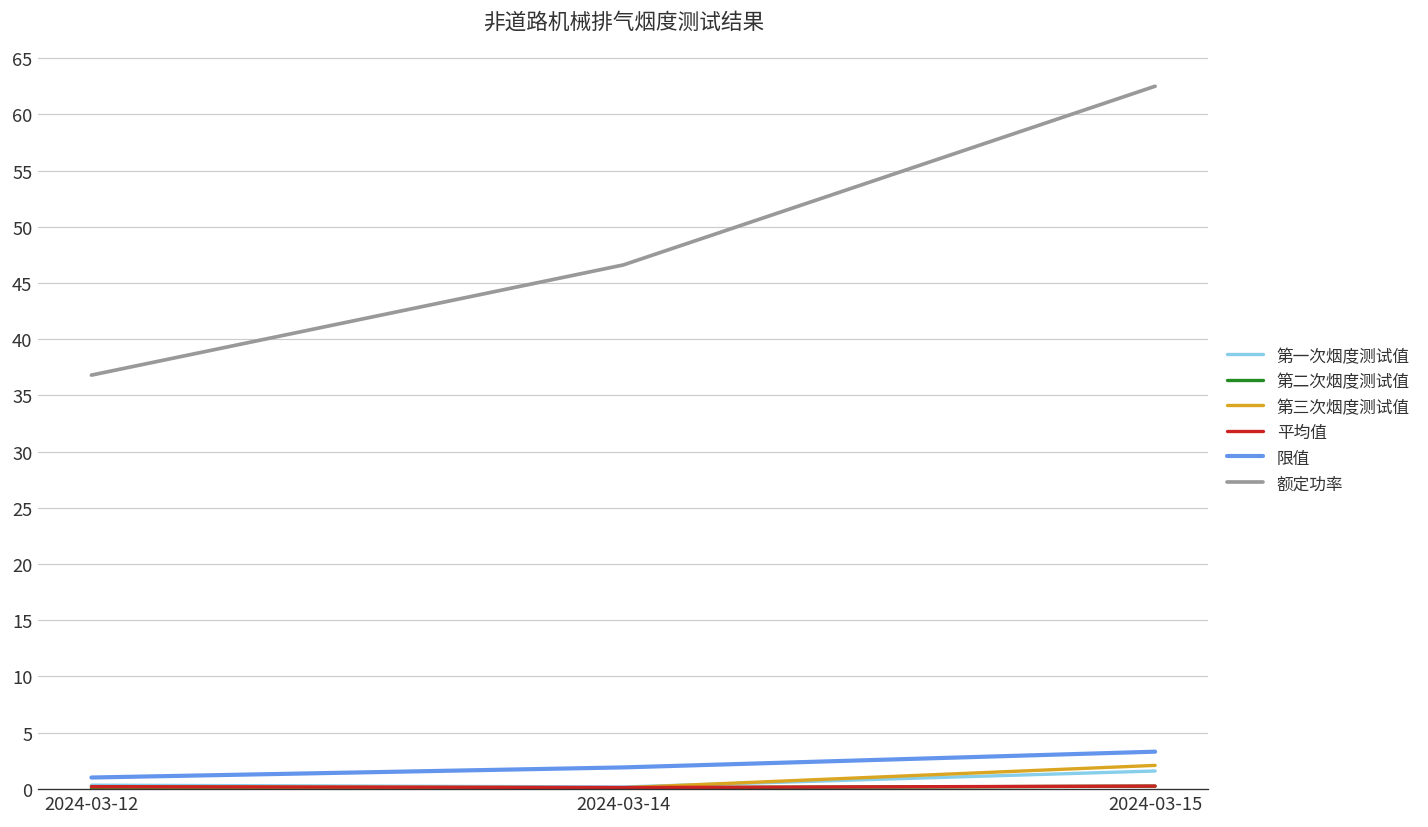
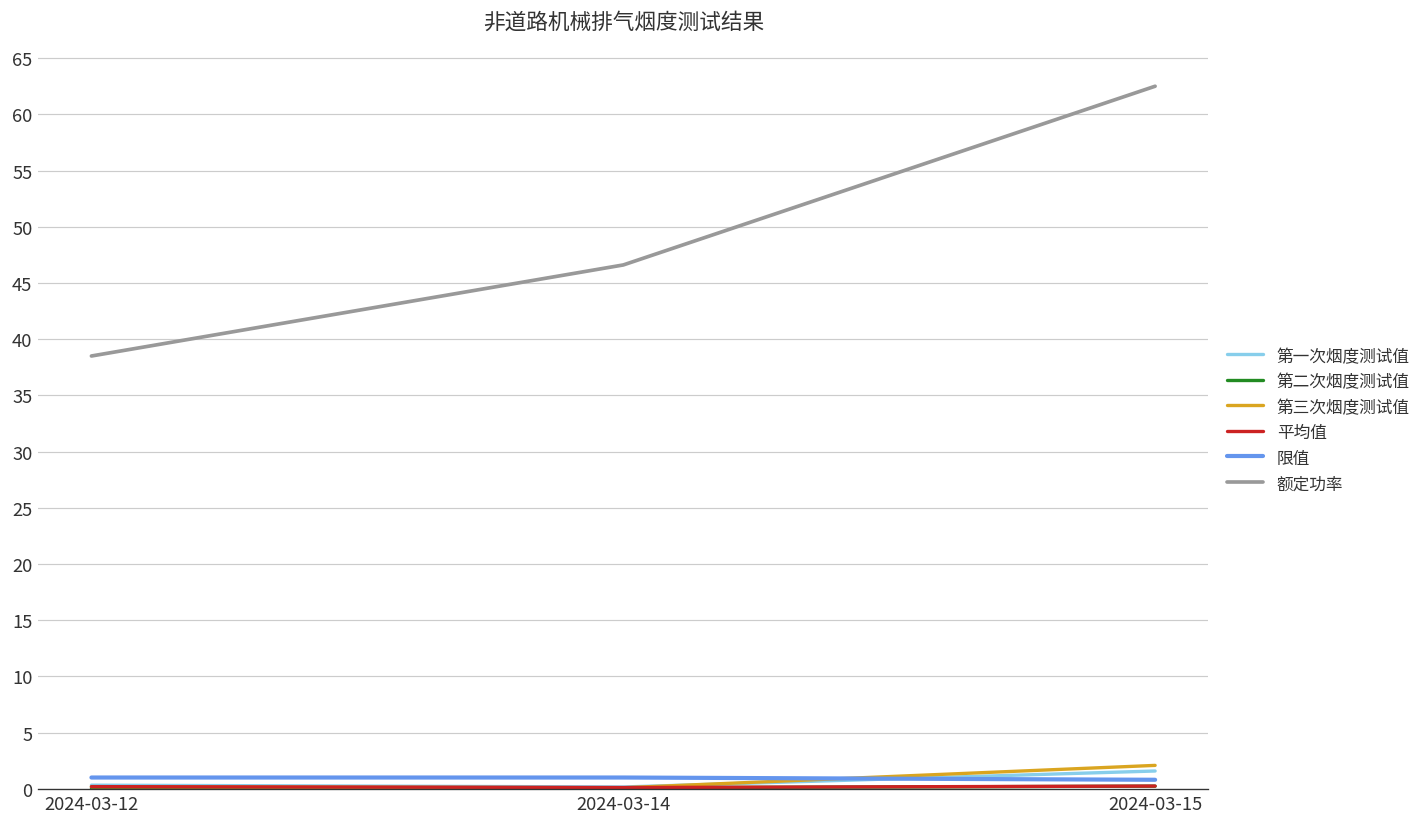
  {
    "第一次烟度测试值": {
      "2024-03-15": 2
    },
    "第三次烟度测试值": {
      "2024-03-15": 2
    },
    "限值": {
      "2024-03-12": 1,
-     "2024-03-14": 2,
-     "2024-03-15": 3
+     "2024-03-14": 1,
+     "2024-03-15": 1
    },
    "额定功率": {
-     "2024-03-12": 37,
+     "2024-03-12": 39,
      "2024-03-14": 47,
      "2024-03-15": 63
    }
  }
